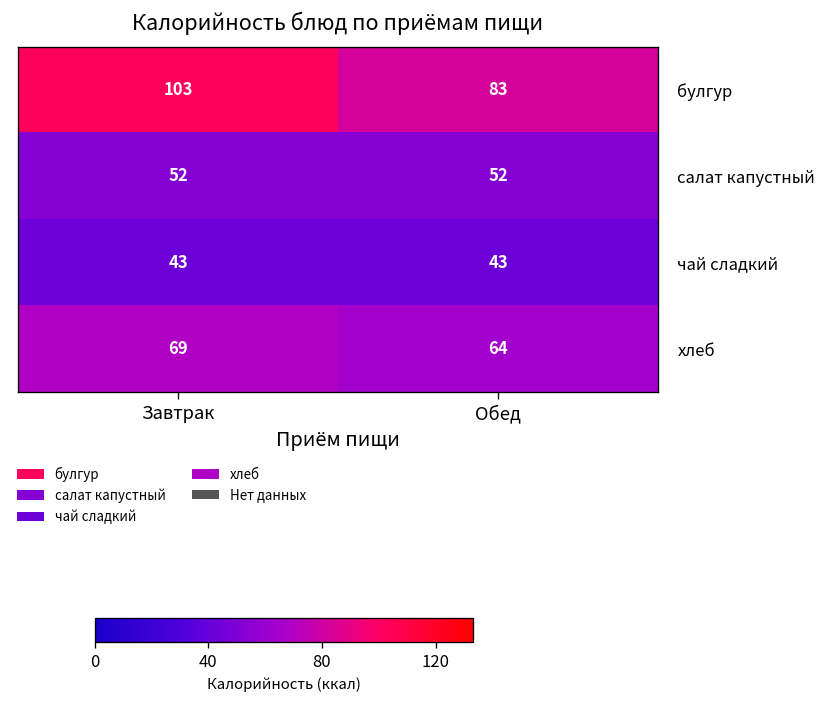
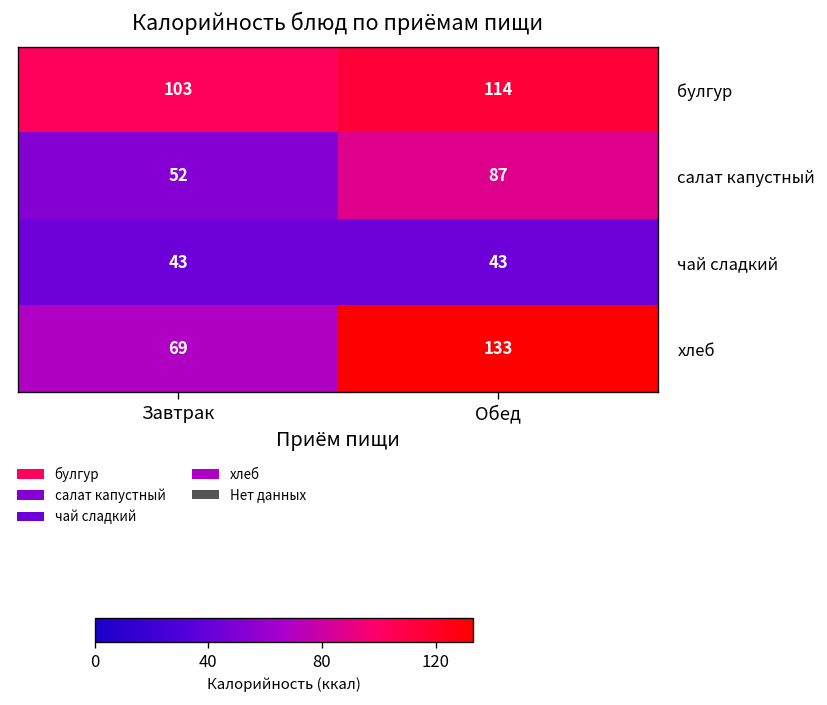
  {
    "булгур": {
      "Завтрак": 103,
-     "Обед": 83
+     "Обед": 114
    },
    "салат капустный": {
      "Завтрак": 52,
-     "Обед": 52
+     "Обед": 87
    },
    "чай сладкий": {
      "Завтрак": 43,
      "Обед": 43
    },
    "хлеб": {
      "Завтрак": 69,
-     "Обед": 64
+     "Обед": 133
    }
  }
